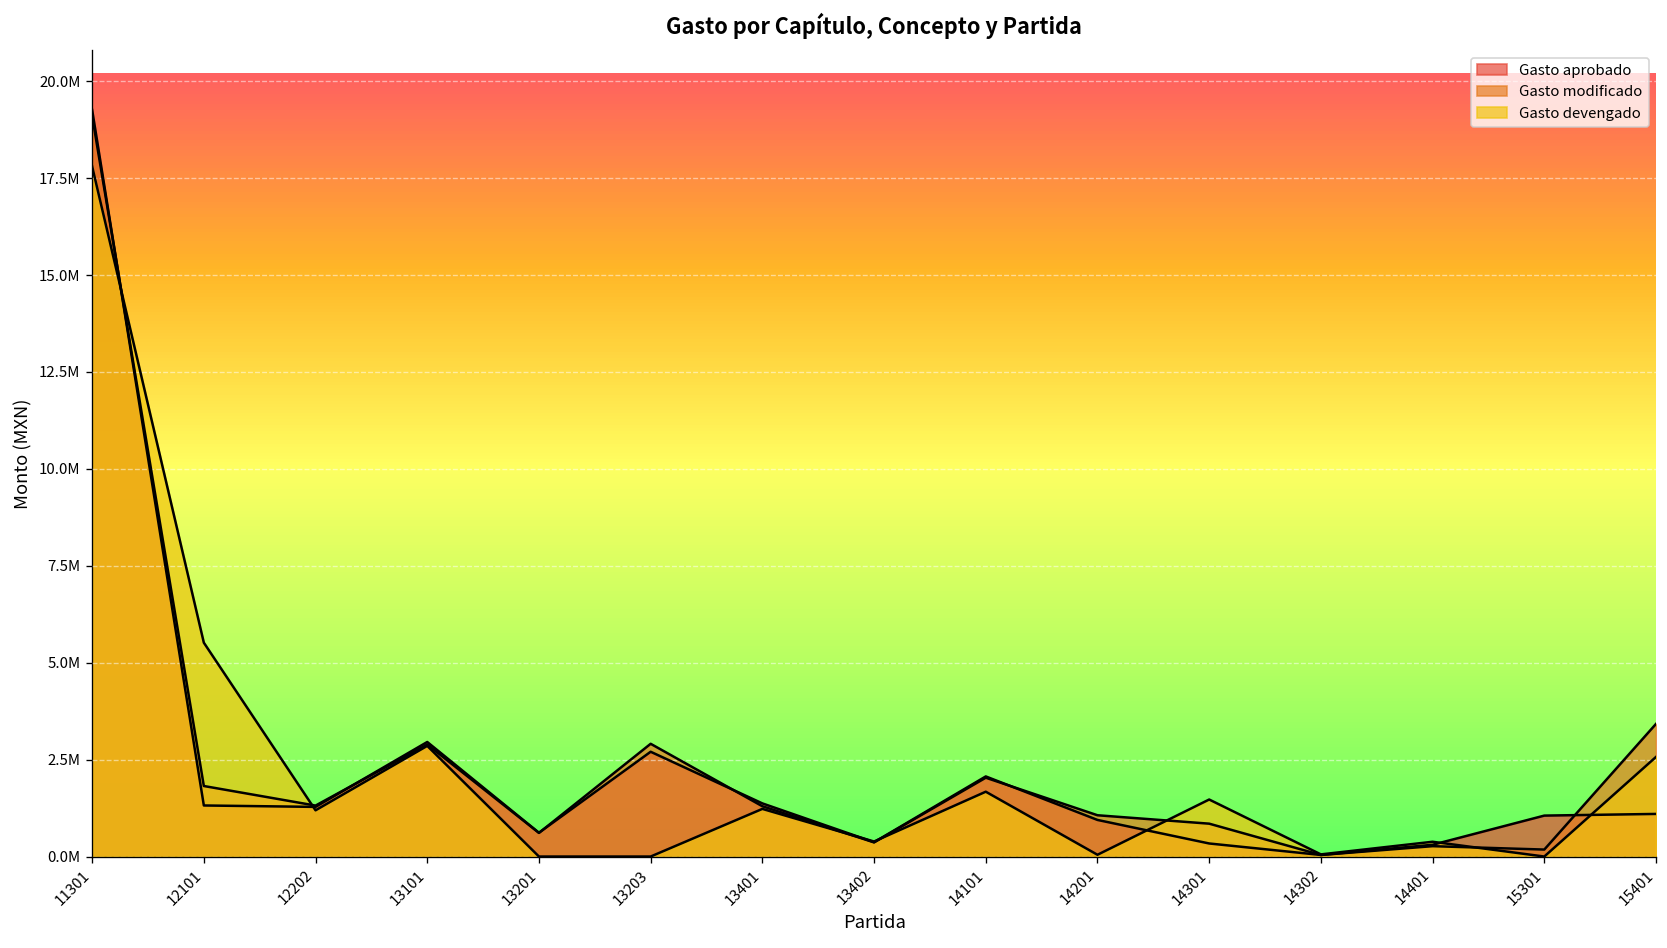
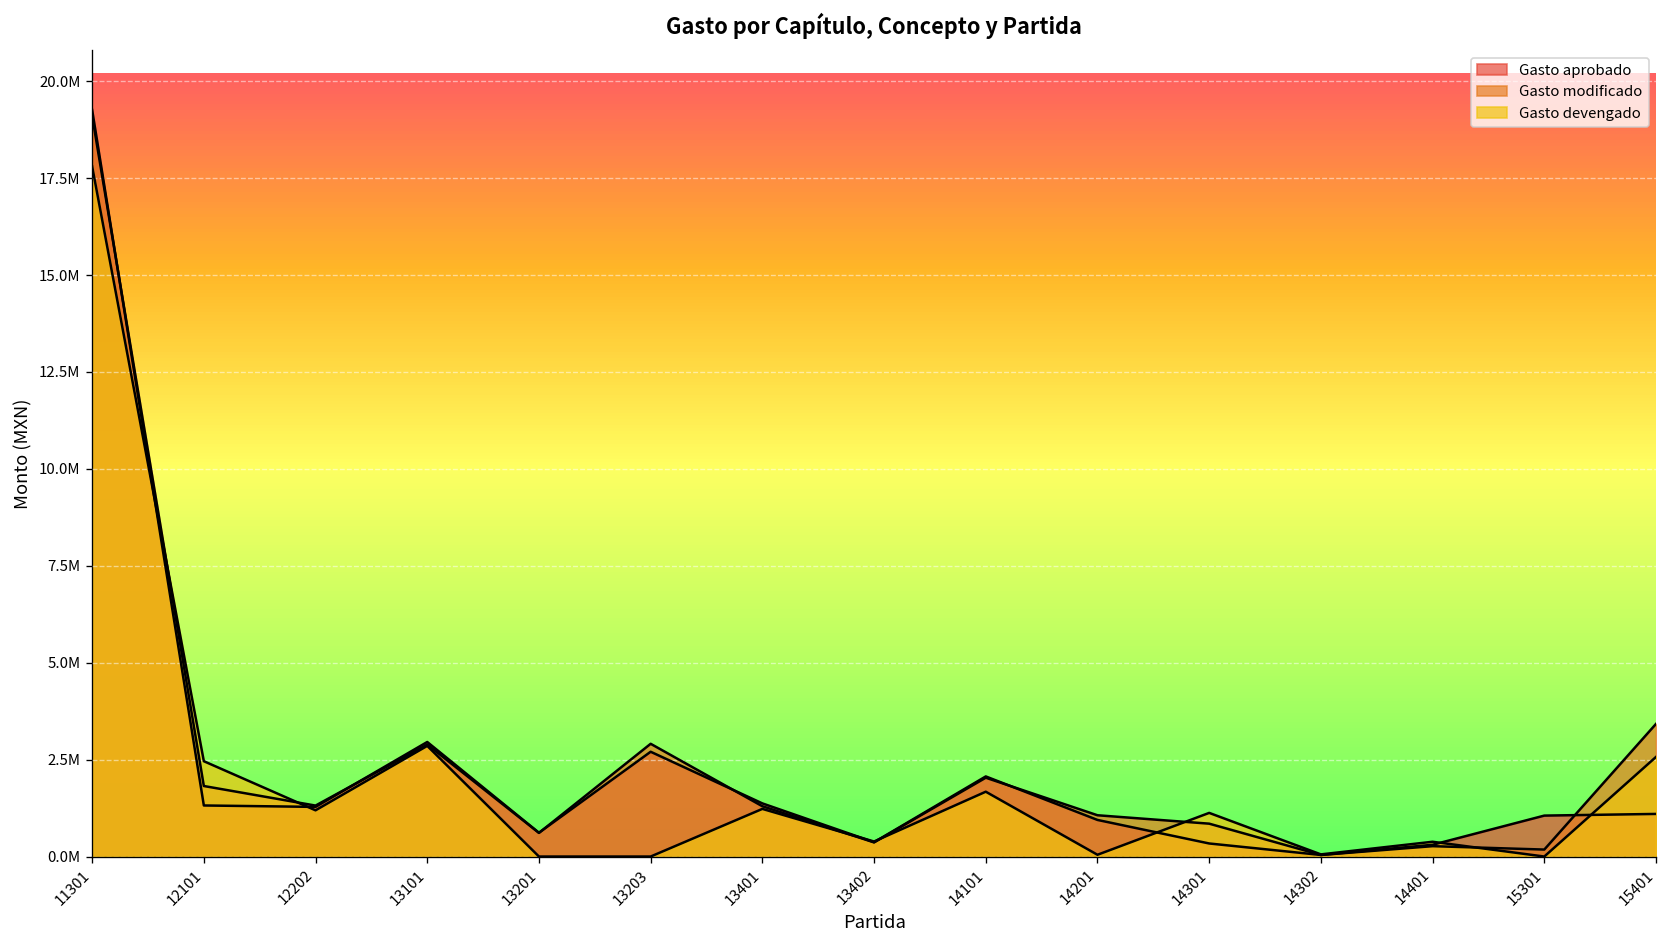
  {
    "Gasto devengado": {
      "11301": 17800000,
-     "12101": 5500000,
+     "12101": 2500000,
      "12202": 1200000,
      "13201": 0,
      "13203": 0,
      "14101": 1700000,
      "14201": 0,
-     "14301": 1500000,
+     "14301": 1100000,
      "15301": 0,
      "15401": 2600000
    }
  }
